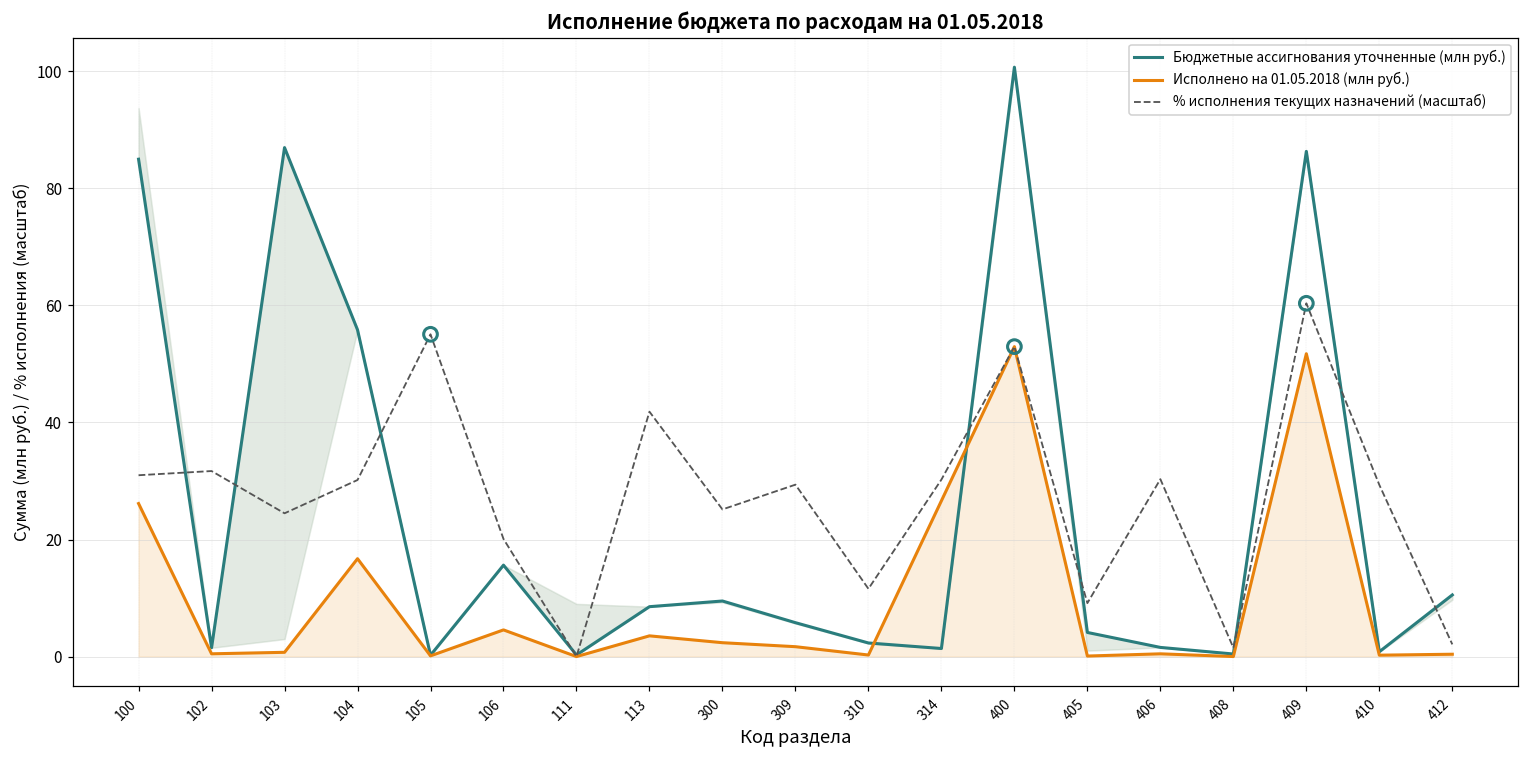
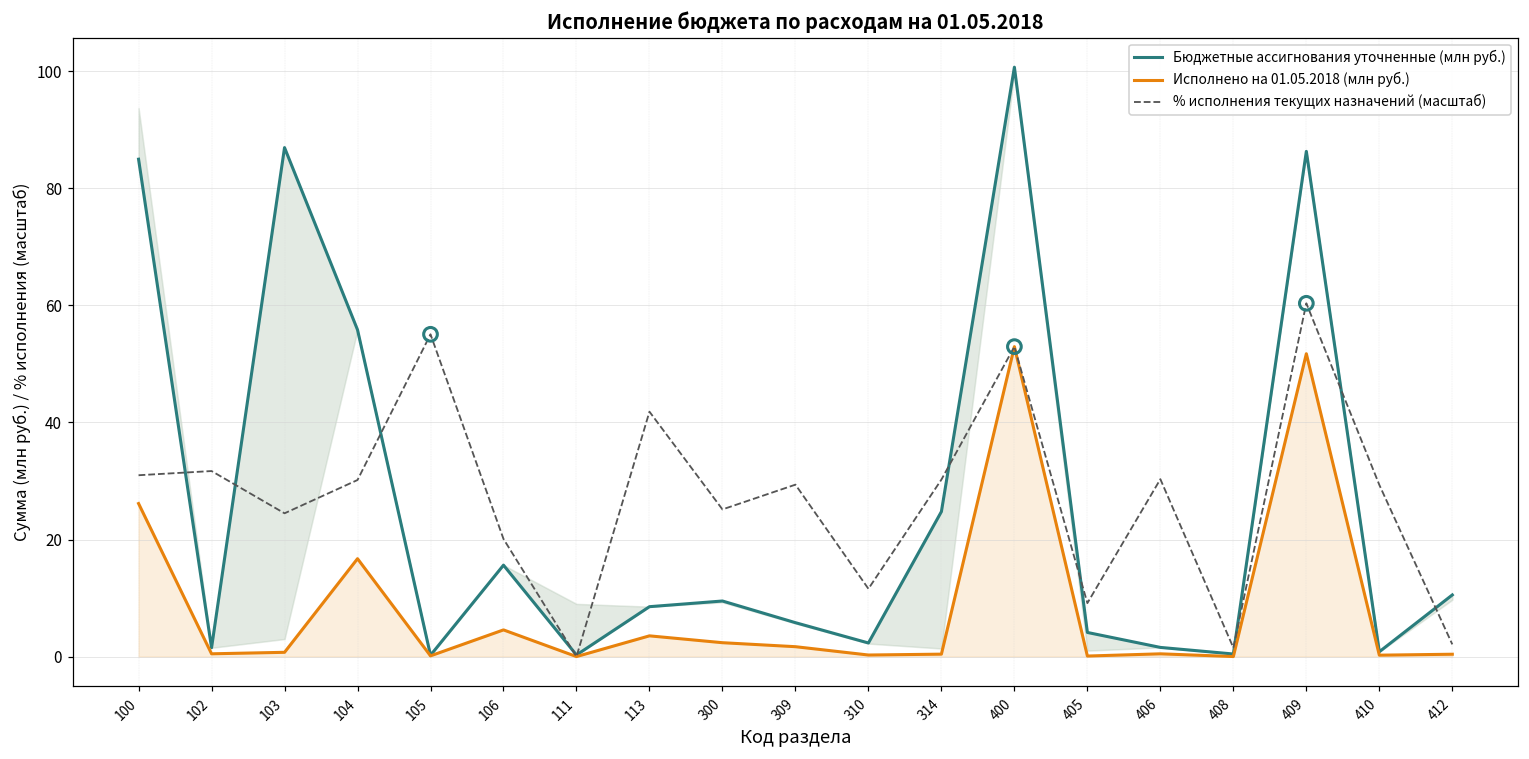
  {
    "Бюджетные ассигнования уточненные (млн руб.)": {
      "100": 85,
-     "314": 1
+     "314": 25
    },
    "Исполнено на 01.05.2018 (млн руб.)": {
      "100": 26,
      "102": 0,
      "103": 1,
      "104": 17,
      "106": 5,
      "113": 4,
      "300": 2,
      "309": 2,
      "310": 0,
-     "314": 27,
+     "314": 0,
      "405": 0,
      "406": 0,
      "409": 52,
      "410": 0,
      "412": 0
    },
    "% исполнения текущих назначений (масштаб)": {
      "100": 31,
      "102": 32,
      "103": 24,
      "104": 30,
      "106": 20,
      "113": 42,
      "300": 25,
      "309": 29,
      "310": 12,
      "314": 30,
      "405": 9,
      "406": 30,
      "408": 2,
      "410": 29,
      "412": 2
    }
  }
